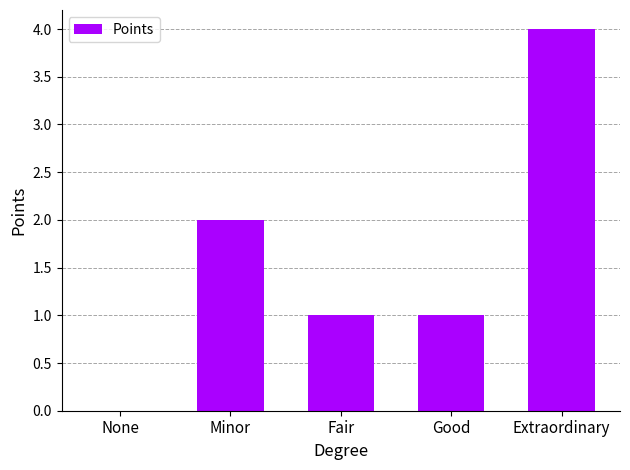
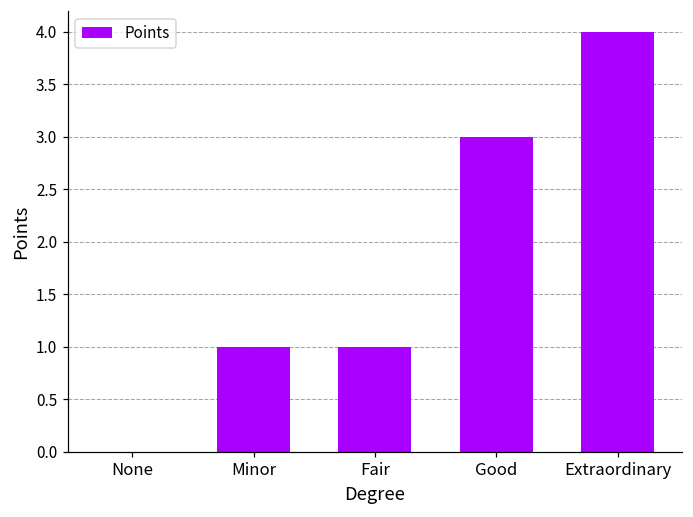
  {
    "None": 0,
-   "Minor": 2,
+   "Minor": 1,
    "Fair": 1,
-   "Good": 1,
+   "Good": 3,
    "Extraordinary": 4
  }
